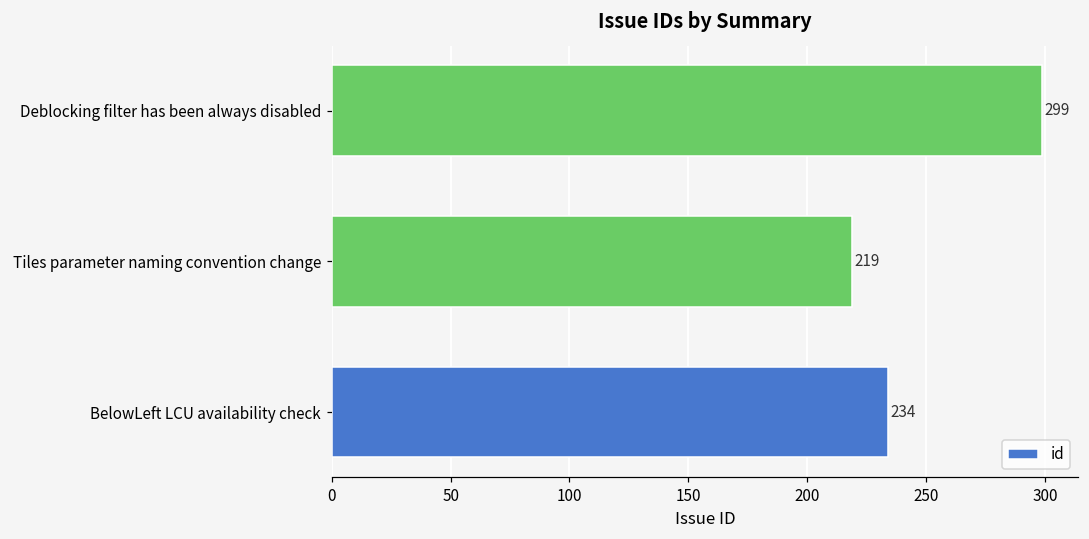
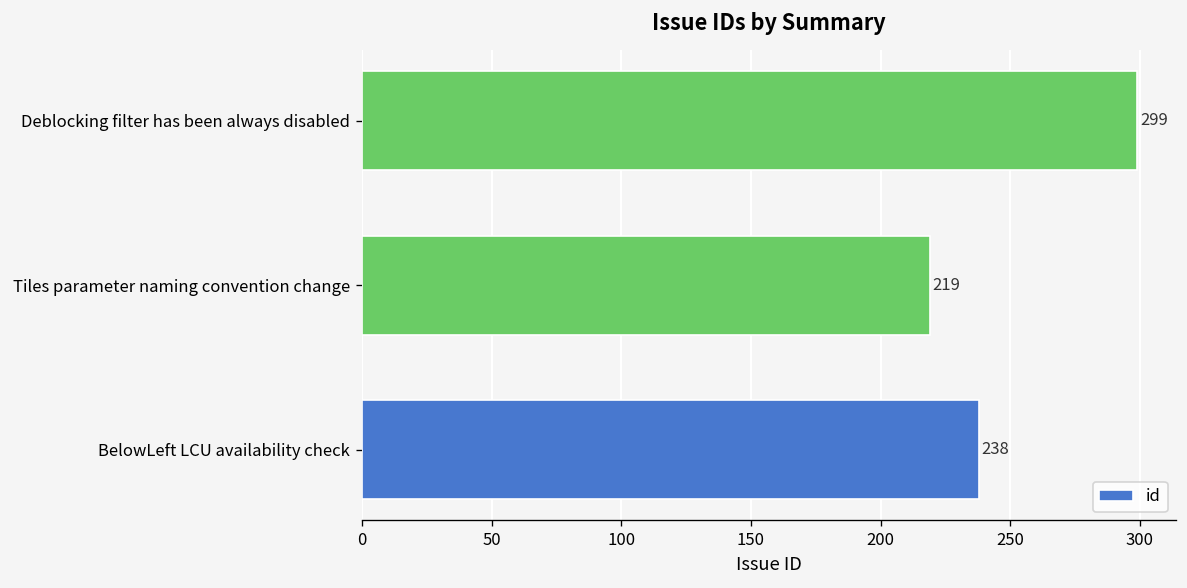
  {
    "Deblocking filter has been always disabled": 299,
    "Tiles parameter naming convention change": 219,
-   "BelowLeft LCU availability check": 234
+   "BelowLeft LCU availability check": 238
  }
